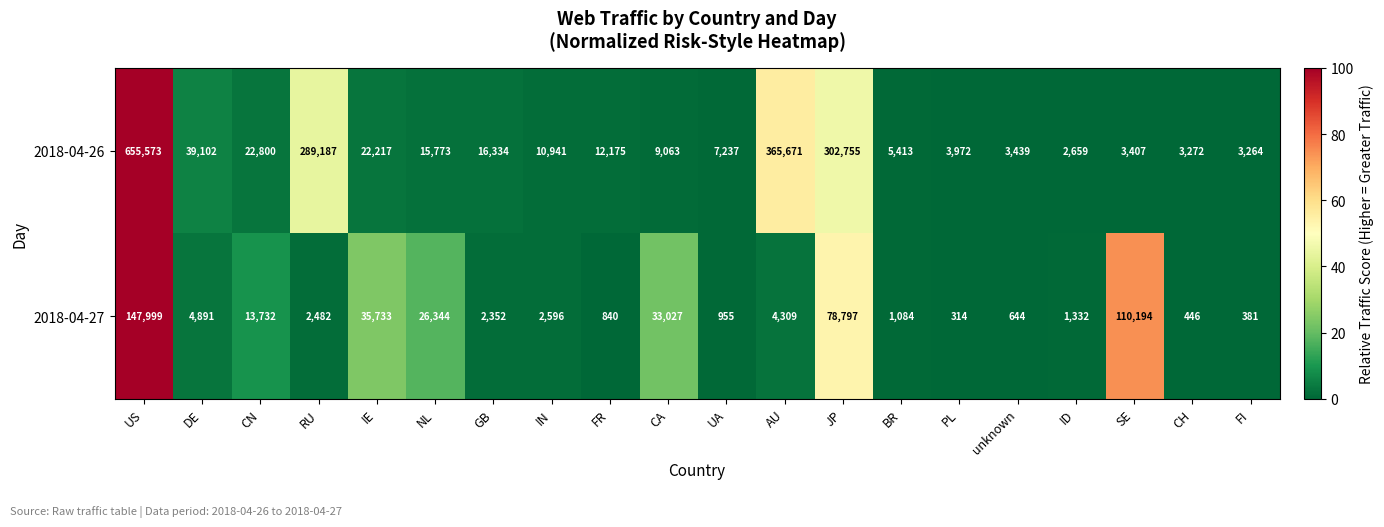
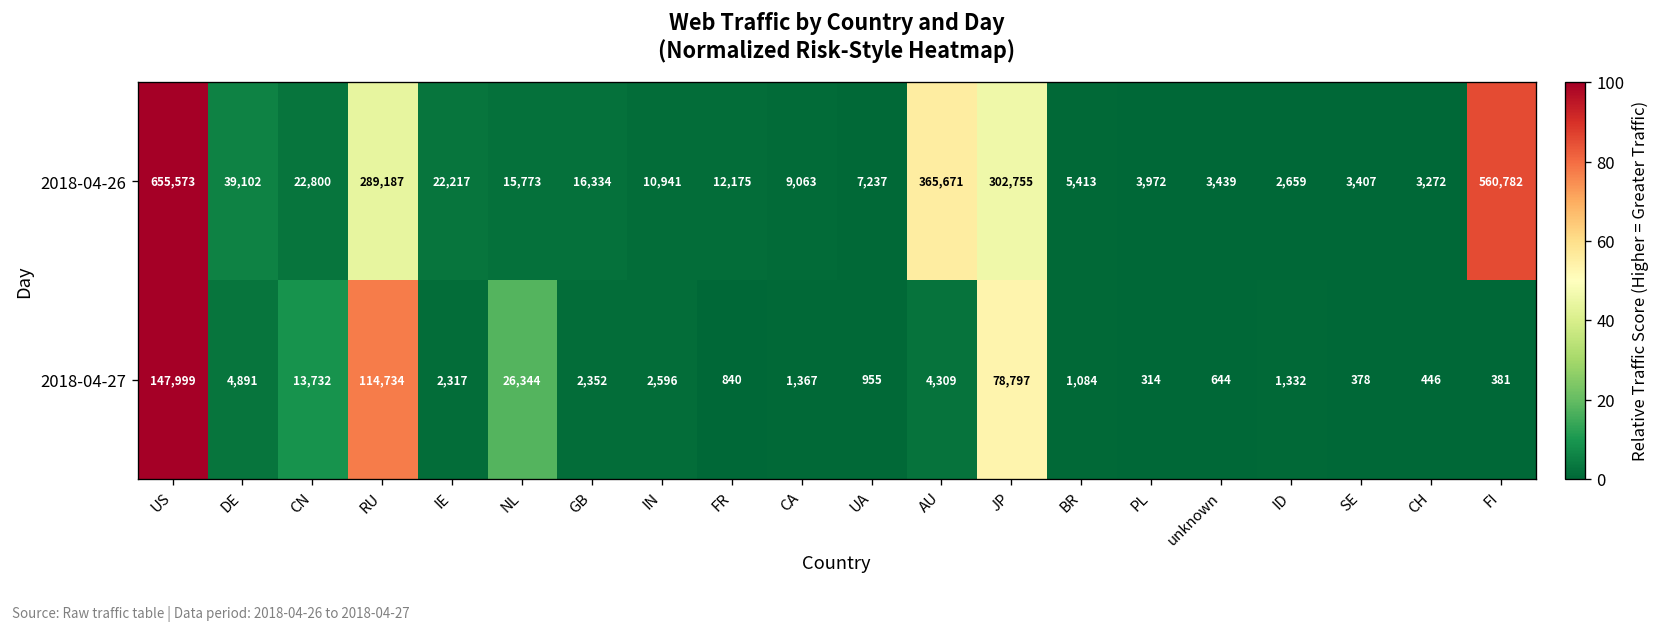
  {
    "2018-04-26": {
      "US": "655,573",
      "DE": "39,102",
      "CN": "22,800",
      "RU": "289,187",
      "IE": "22,217",
      "NL": "15,773",
      "GB": "16,334",
      "IN": "10,941",
      "FR": "12,175",
      "CA": "9,063",
      "UA": "7,237",
      "AU": "365,671",
      "JP": "302,755",
      "BR": "5,413",
      "PL": "3,972",
      "unknown": "3,439",
      "ID": "2,659",
      "SE": "3,407",
      "CH": "3,272",
-     "FI": "3,264"
+     "FI": "560,782"
    },
    "2018-04-27": {
      "US": "147,999",
      "DE": "4,891",
      "CN": "13,732",
-     "RU": "2,482",
-     "IE": "35,733",
+     "RU": "114,734",
+     "IE": "2,317",
      "NL": "26,344",
      "GB": "2,352",
      "IN": "2,596",
      "FR": "840",
-     "CA": "33,027",
+     "CA": "1,367",
      "UA": "955",
      "AU": "4,309",
      "JP": "78,797",
      "BR": "1,084",
      "PL": "314",
      "unknown": "644",
      "ID": "1,332",
-     "SE": "110,194",
+     "SE": "378",
      "CH": "446",
      "FI": "381"
    }
  }
